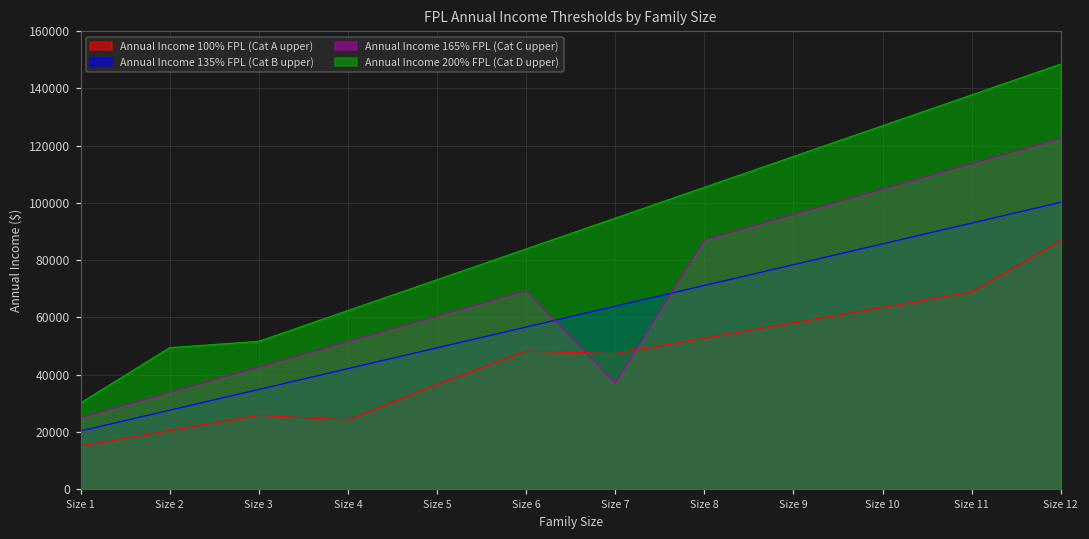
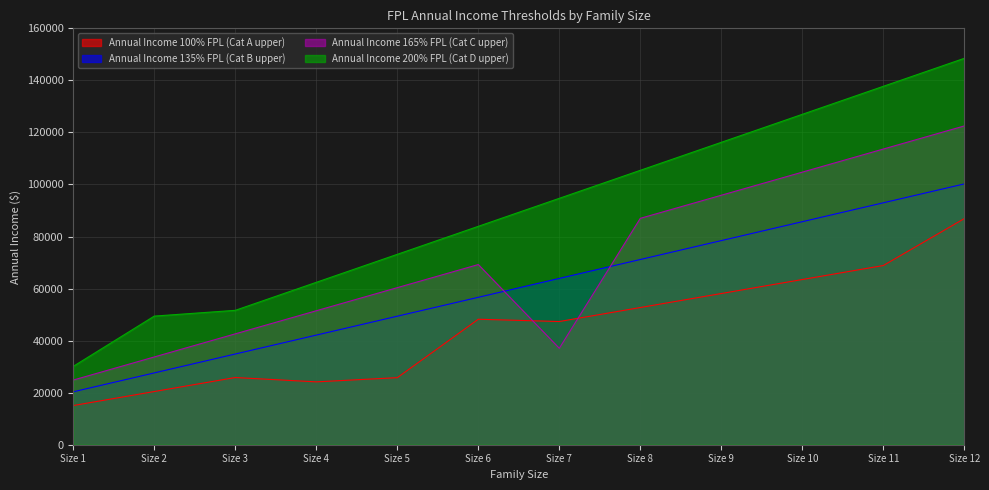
  {
    "Annual Income 100% FPL (Cat A upper)": {
      "Size 1": 15000,
      "Size 2": 20000,
      "Size 3": 26000,
      "Size 4": 24000,
-     "Size 5": 37000,
+     "Size 5": 26000,
      "Size 6": 48000,
      "Size 7": 47000,
      "Size 8": 53000,
      "Size 9": 58000,
      "Size 10": 63000,
      "Size 11": 69000,
      "Size 12": 87000
    },
    "Annual Income 135% FPL (Cat B upper)": {
      "Size 1": 20000,
      "Size 2": 28000,
      "Size 3": 35000,
      "Size 4": 42000,
      "Size 5": 49000,
      "Size 6": 57000,
      "Size 7": 64000,
      "Size 8": 71000,
      "Size 9": 78000,
      "Size 10": 86000,
      "Size 11": 93000,
      "Size 12": 100000
    },
    "Annual Income 165% FPL (Cat C upper)": {
      "Size 1": 25000,
      "Size 2": 34000,
      "Size 3": 43000,
      "Size 4": 51000,
      "Size 5": 60000,
      "Size 6": 69000,
      "Size 7": 37000,
      "Size 8": 87000,
      "Size 9": 96000,
      "Size 10": 105000,
      "Size 11": 114000,
      "Size 12": 122000
    },
    "Annual Income 200% FPL (Cat D upper)": {
      "Size 1": 30000,
      "Size 2": 49000,
      "Size 3": 52000,
      "Size 4": 62000,
      "Size 5": 73000,
      "Size 6": 84000,
      "Size 7": 95000,
      "Size 8": 105000,
      "Size 9": 116000,
      "Size 10": 127000,
      "Size 11": 138000,
      "Size 12": 148000
    }
  }
